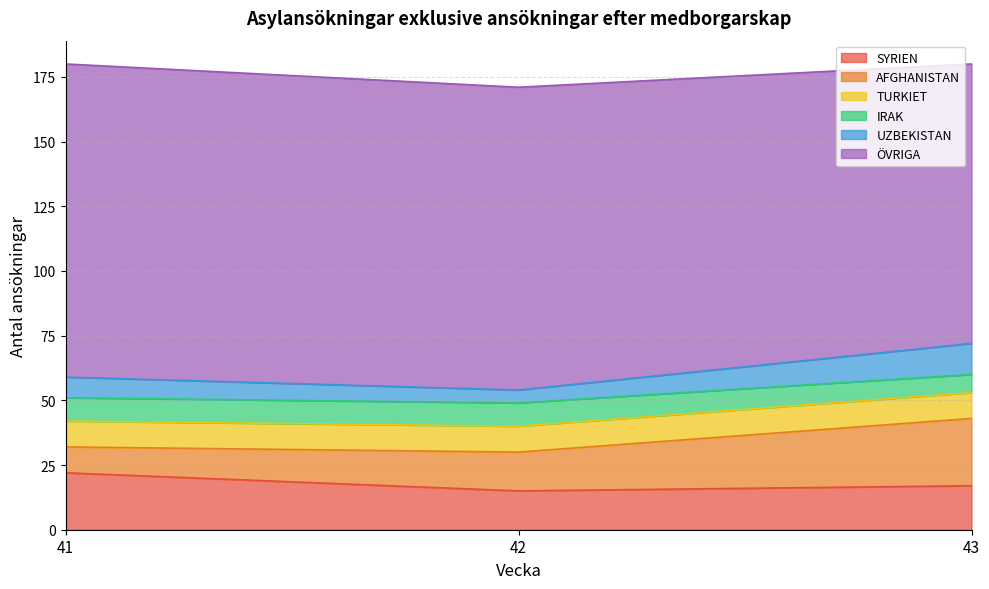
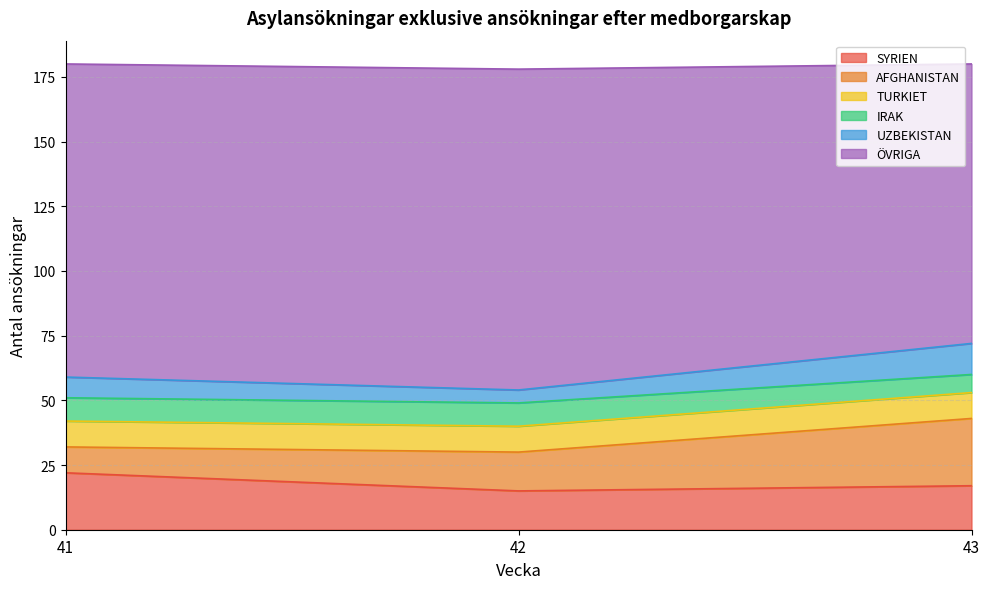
  {
    "TURKIET": {
      "41": 10,
      "42": 10,
      "43": 10
    },
    "IRAK": {
      "41": 9,
      "42": 9,
      "43": 7
    },
    "UZBEKISTAN": {
      "41": 8,
      "42": 5,
      "43": 12
    },
    "ÖVRIGA": {
      "41": 121,
-     "42": 117,
+     "42": 124,
      "43": 108
    }
  }
